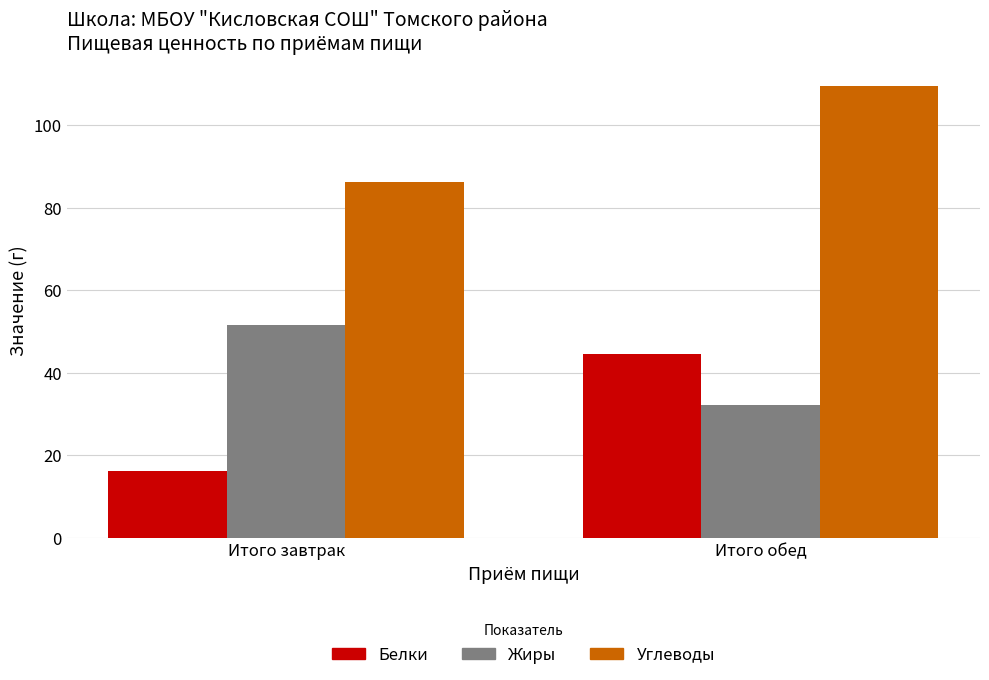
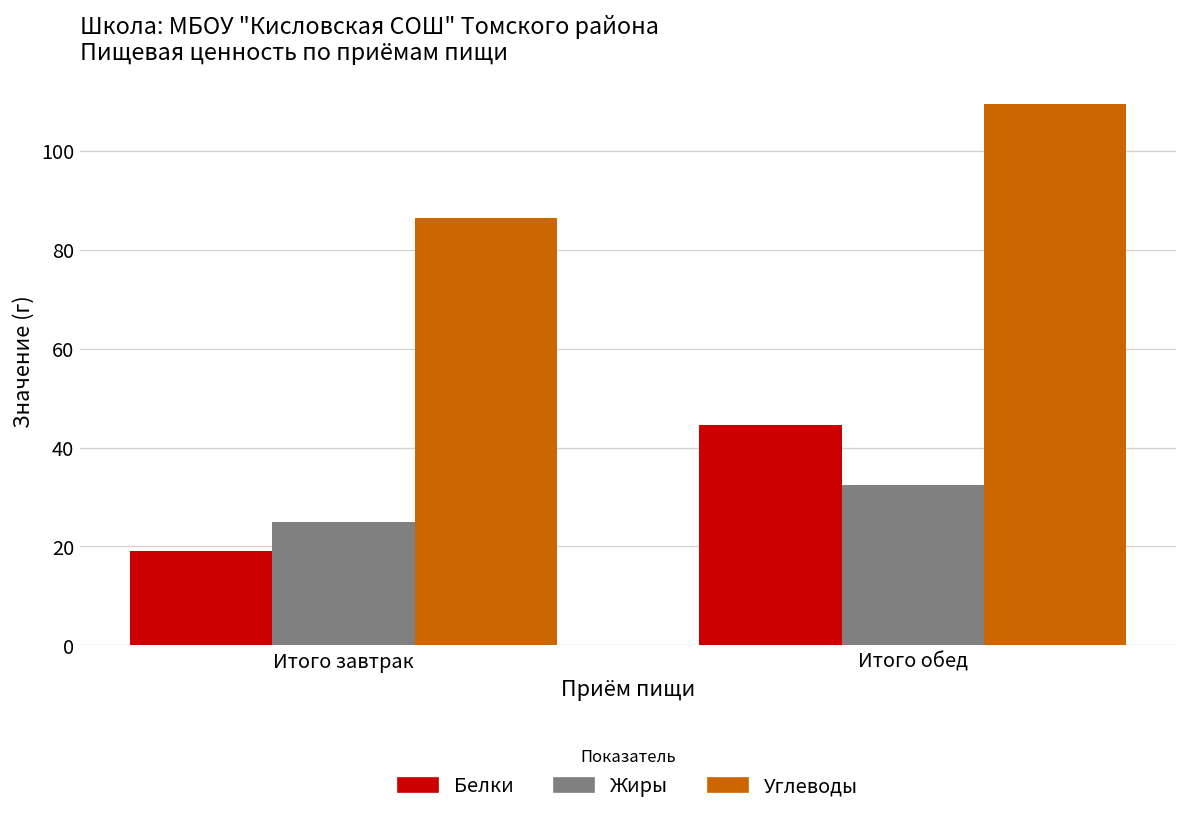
  {
    "Белки": {
-     "Итого завтрак": 16,
+     "Итого завтрак": 19,
      "Итого обед": 45
    },
    "Жиры": {
-     "Итого завтрак": 52,
+     "Итого завтрак": 25,
      "Итого обед": 32
    },
    "Углеводы": {
      "Итого завтрак": 86,
      "Итого обед": 109
    }
  }
